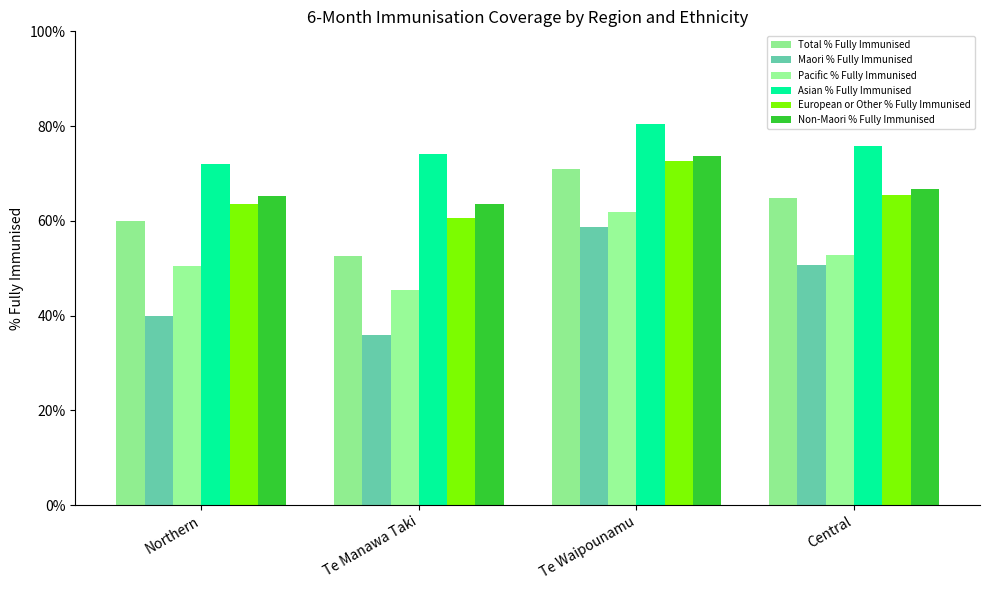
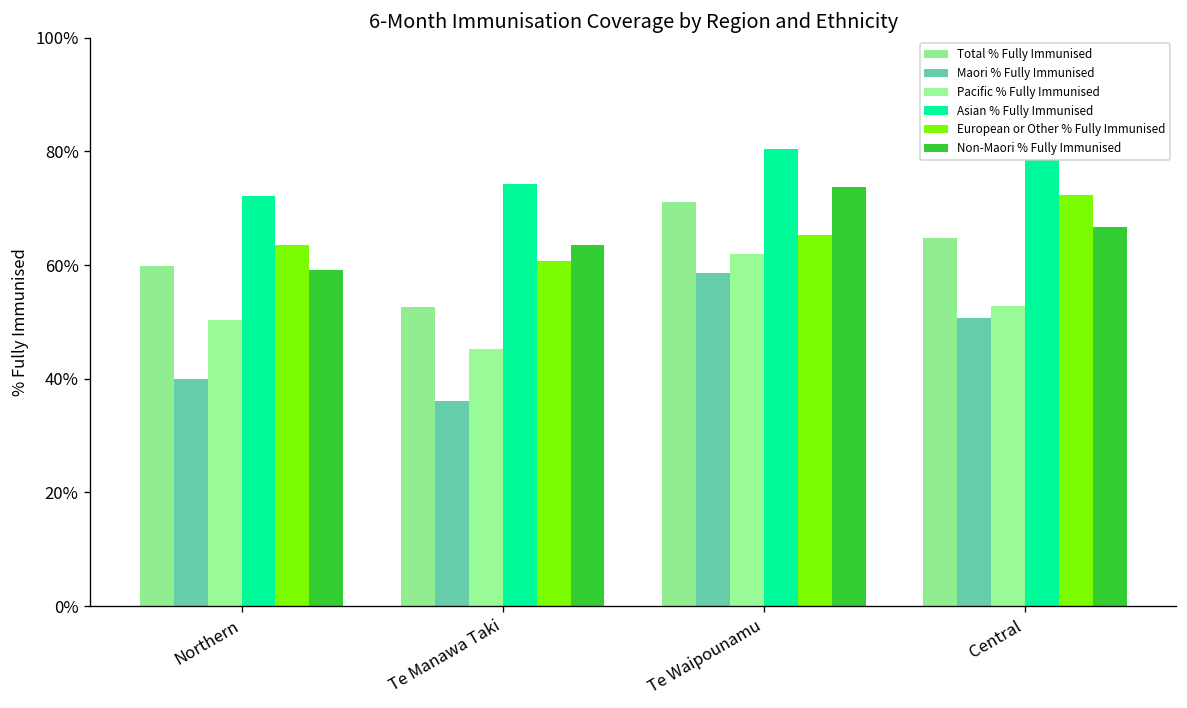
  {
    "Asian % Fully Immunised": {
      "Northern": "72%",
      "Te Manawa Taki": "74%",
      "Te Waipounamu": "80%",
-     "Central": "76%"
+     "Central": "79%"
    },
    "European or Other % Fully Immunised": {
      "Northern": "64%",
      "Te Manawa Taki": "61%",
-     "Te Waipounamu": "73%",
-     "Central": "65%"
+     "Te Waipounamu": "65%",
+     "Central": "72%"
    },
    "Non-Maori % Fully Immunised": {
-     "Northern": "65%",
+     "Northern": "59%",
      "Te Manawa Taki": "64%",
      "Te Waipounamu": "74%",
      "Central": "67%"
    }
  }
